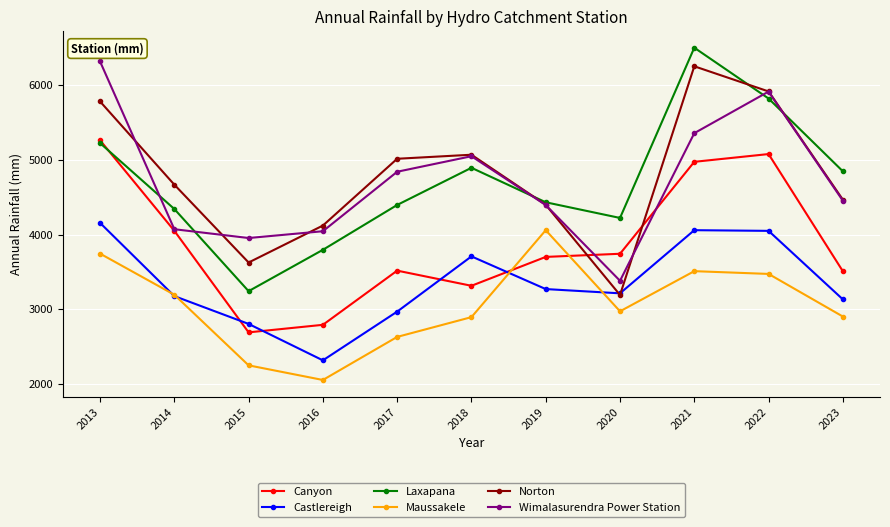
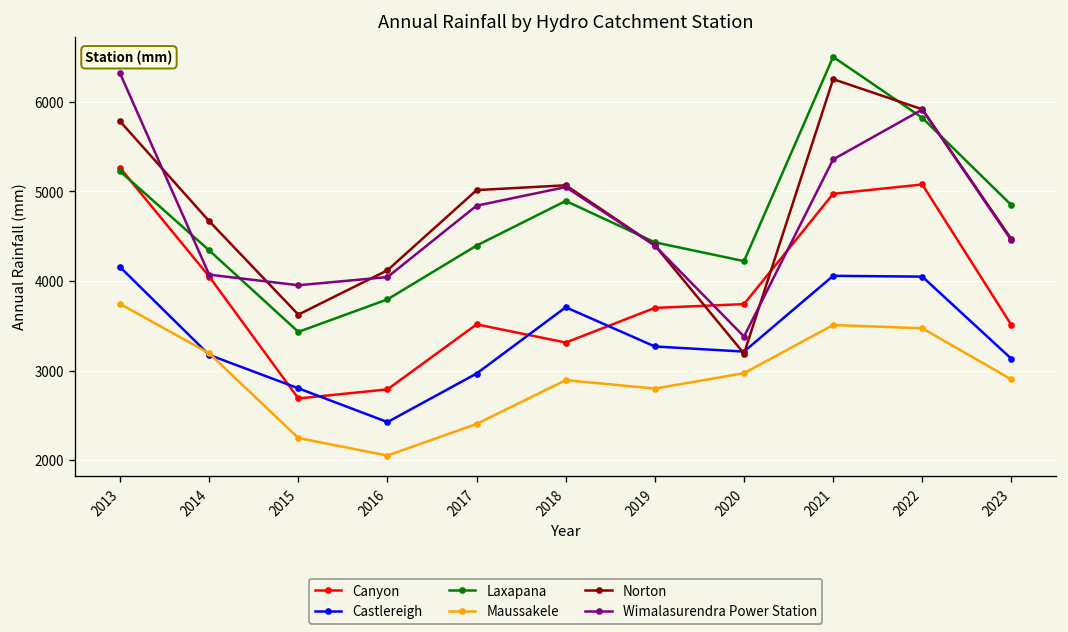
  {
    "Canyon": {
      "2013": 5300,
      "2015": 2700,
      "2016": 2800,
      "2017": 3500,
      "2018": 3300,
      "2019": 3700,
      "2020": 3700,
      "2021": 5000,
      "2022": 5100,
      "2023": 3500
    },
    "Castlereigh": {
      "2013": 4200,
      "2015": 2800,
-     "2016": 2300,
+     "2016": 2400,
      "2017": 3000,
      "2018": 3700,
      "2019": 3300,
      "2021": 4100,
      "2022": 4000,
      "2023": 3100
    },
    "Laxapana": {
      "2013": 5200,
      "2014": 4300,
-     "2015": 3200,
+     "2015": 3400,
      "2016": 3800,
      "2017": 4400,
      "2018": 4900,
      "2019": 4400,
      "2020": 4200,
      "2021": 6500,
      "2022": 5800,
      "2023": 4800
    },
    "Maussakele": {
      "2013": 3700,
      "2015": 2200,
      "2016": 2100,
-     "2017": 2600,
+     "2017": 2400,
      "2018": 2900,
-     "2019": 4100,
+     "2019": 2800,
      "2020": 3000,
      "2021": 3500,
      "2022": 3500,
      "2023": 2900
    },
    "Norton": {
      "2013": 5800,
      "2014": 4700,
      "2015": 3600,
      "2016": 4100,
      "2017": 5000,
      "2021": 6300
    },
    "Wimalasurendra Power Station": {
      "2013": 6300,
      "2015": 4000,
      "2016": 4000,
      "2017": 4800,
      "2020": 3400,
      "2021": 5400
    }
  }
